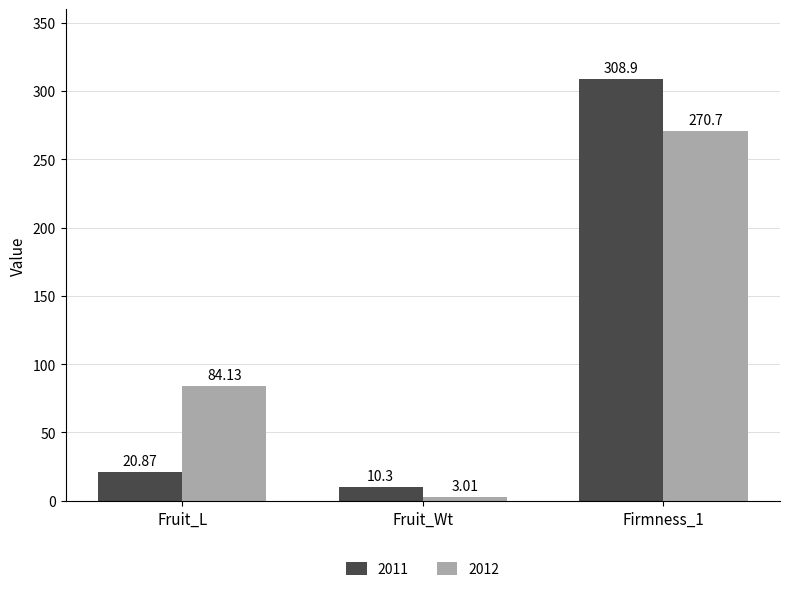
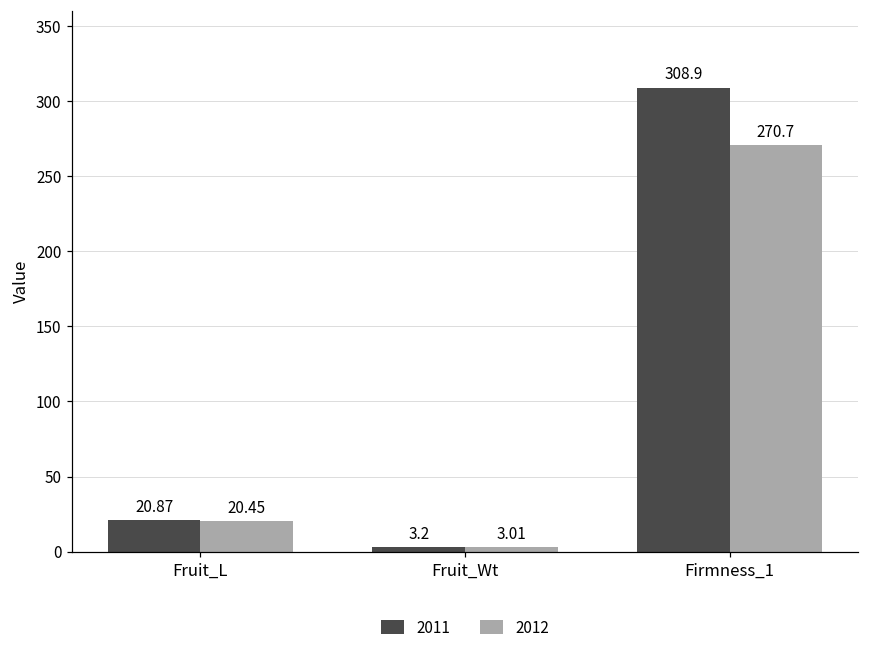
  {
    "2011": {
      "Fruit_L": 20.87,
-     "Fruit_Wt": 10.3,
+     "Fruit_Wt": 3.2,
      "Firmness_1": 308.9
    },
    "2012": {
-     "Fruit_L": 84.13,
+     "Fruit_L": 20.45,
      "Fruit_Wt": 3.01,
      "Firmness_1": 270.7
    }
  }
